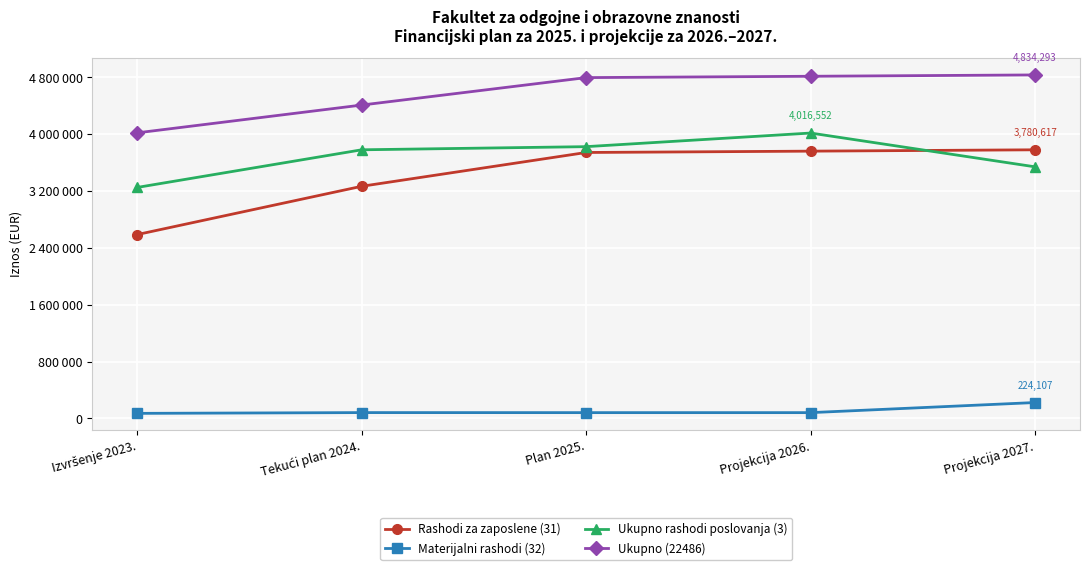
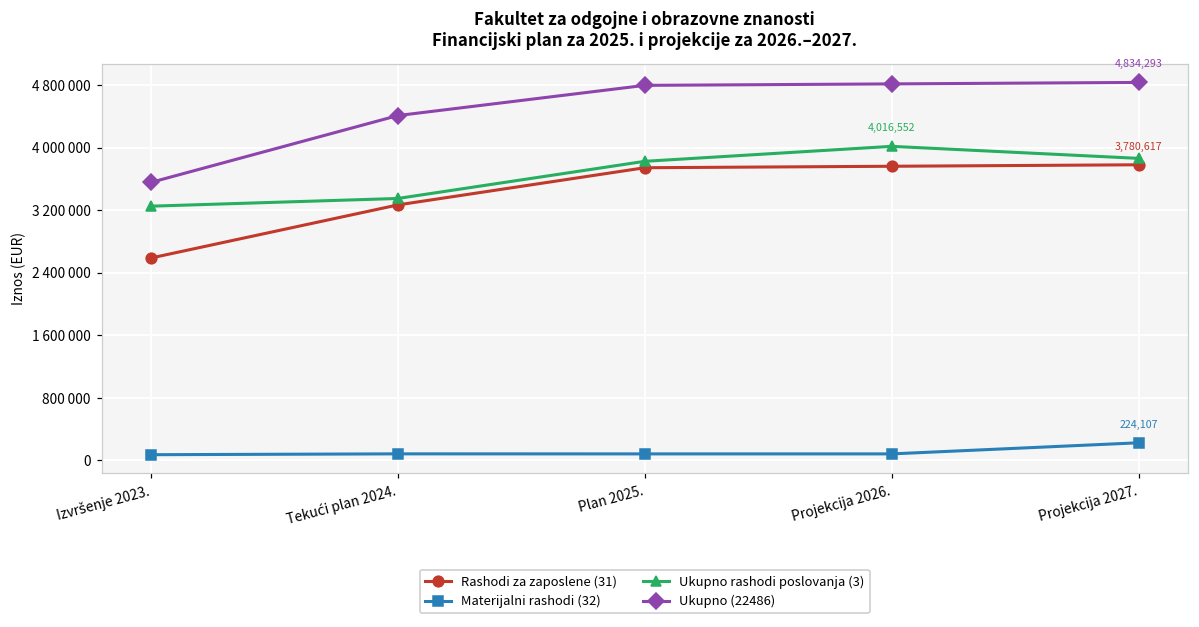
  {
    "Rashodi za zaposlene (31)": {
      "Projekcija 2027.": "3,780,617"
    },
    "Materijalni rashodi (32)": {
      "Projekcija 2027.": "224,107"
    },
    "Ukupno rashodi poslovanja (3)": {
      "Izvršenje 2023.": "3300000",
-     "Tekući plan 2024.": "3800000",
+     "Tekući plan 2024.": "3300000",
      "Plan 2025.": "3800000",
-     "Projekcija 2027.": "3500000"
+     "Projekcija 2027.": "3900000"
    },
    "Ukupno (22486)": {
-     "Izvršenje 2023.": "4000000",
+     "Izvršenje 2023.": "3600000",
      "Tekući plan 2024.": "4400000",
      "Plan 2025.": "4800000",
      "Projekcija 2026.": "4800000"
    }
  }
